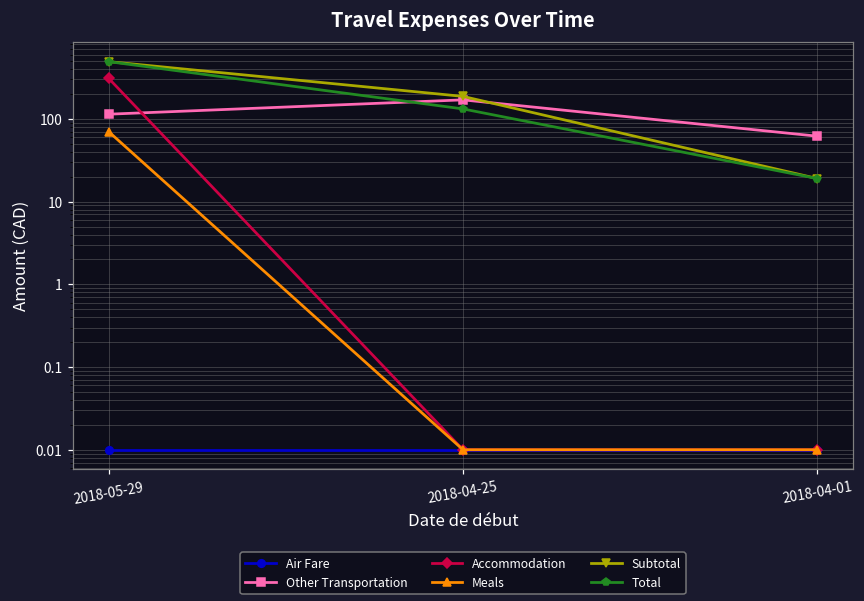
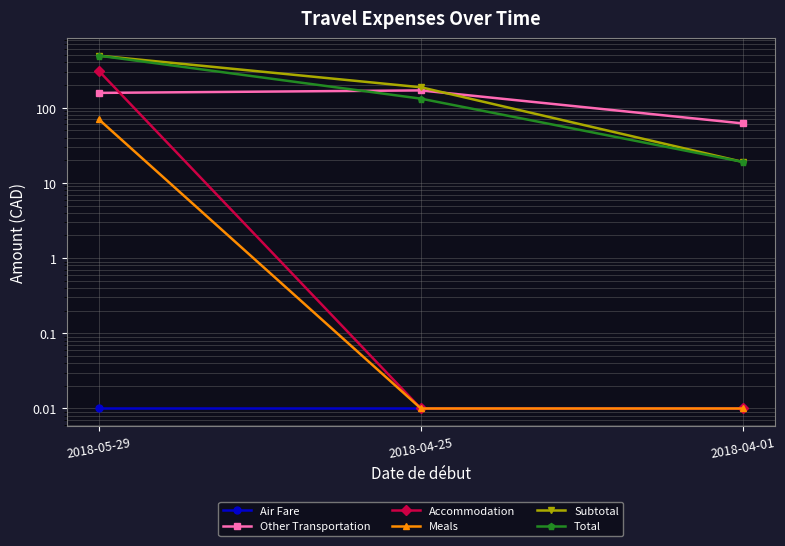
  {
    "Air Fare": {
      "2018-05-29": 0.010
    },
    "Other Transportation": {
-     "2018-05-29": 110,
+     "2018-05-29": 160,
      "2018-04-25": 170,
      "2018-04-01": 60
    },
    "Accommodation": {
      "2018-05-29": 310
    },
    "Meals": {
      "2018-05-29": 70
    },
    "Subtotal": {
      "2018-04-25": 190
    },
    "Total": {
      "2018-04-25": 130
    }
  }
